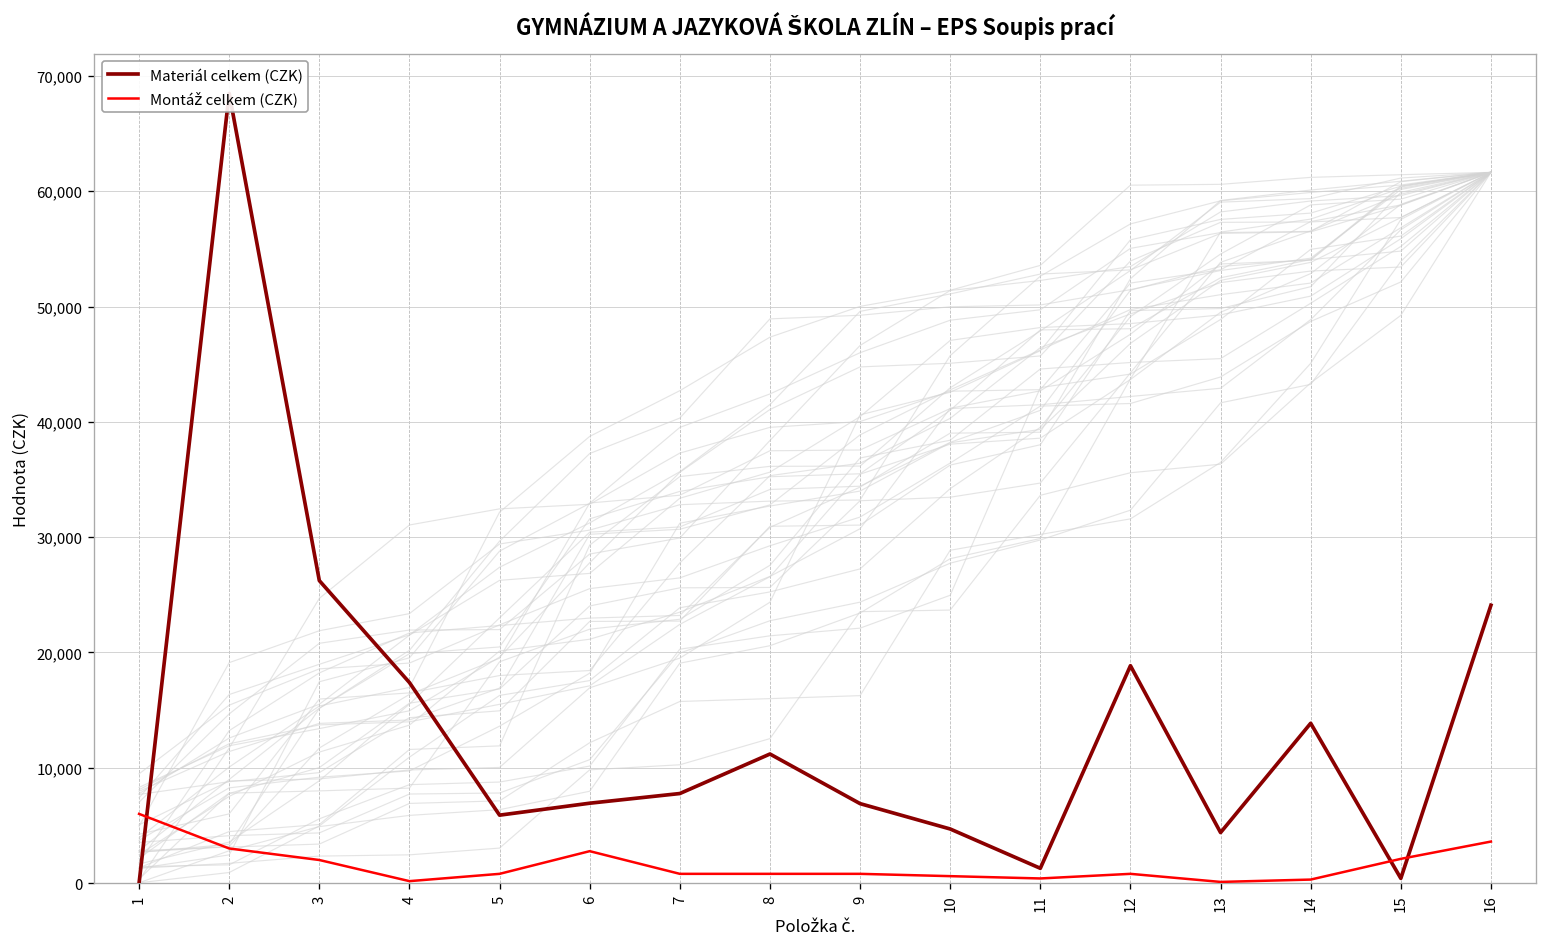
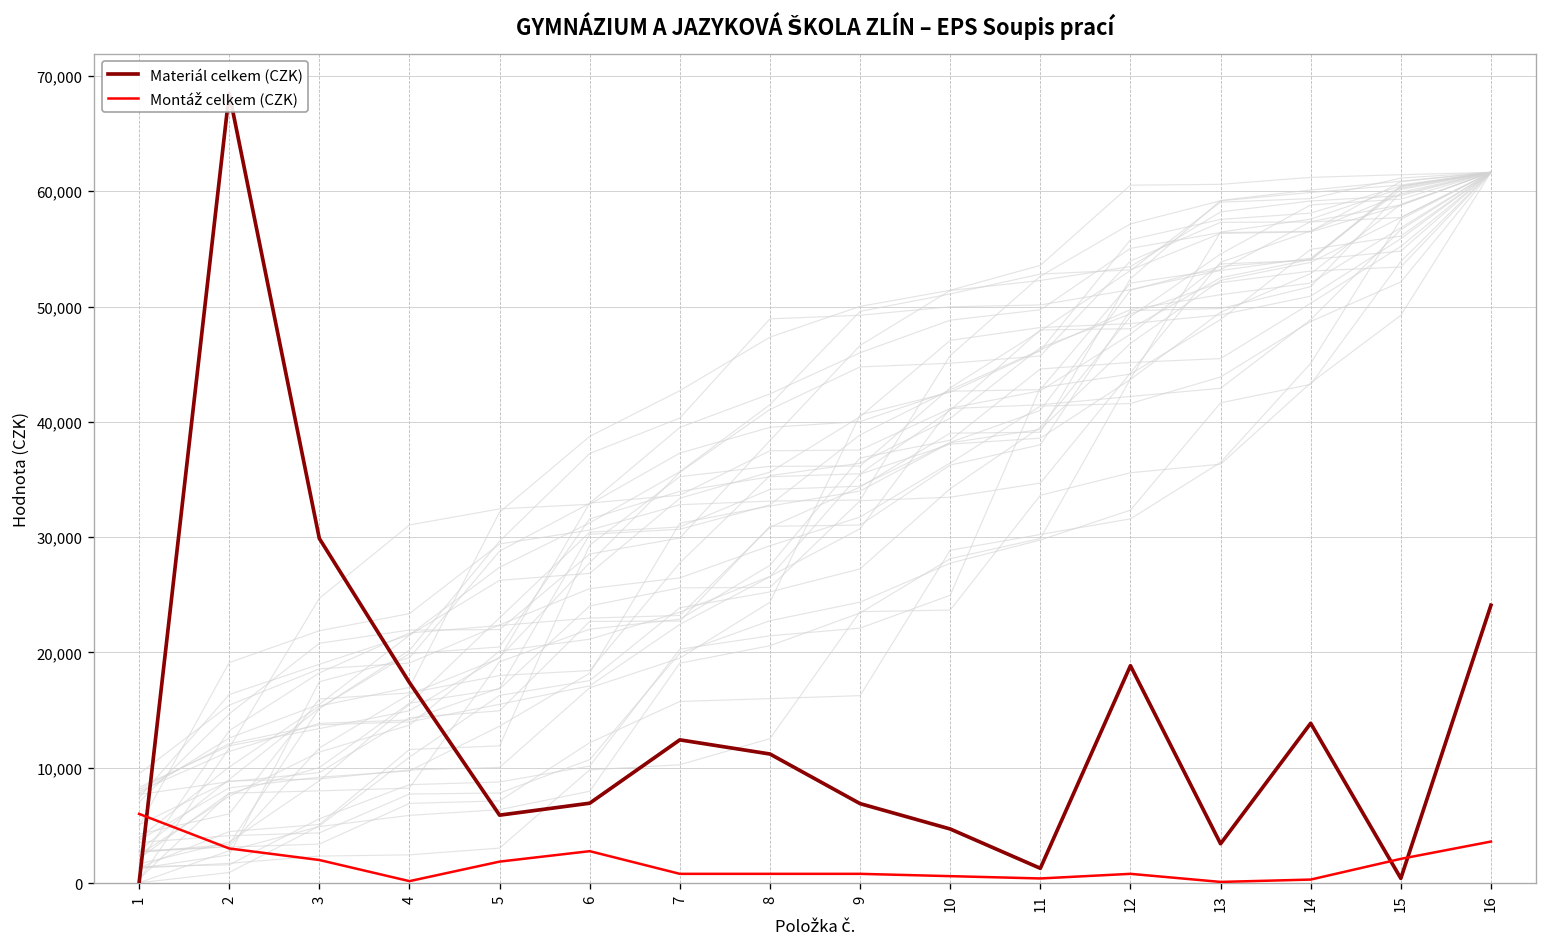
  {
    "Materiál celkem (CZK)": {
-     "3": "26,000",
+     "3": "30,000",
      "4": "17,000",
      "5": "6,000",
      "6": "7,000",
-     "7": "8,000",
+     "7": "12,000",
      "8": "11,000",
      "9": "7,000",
      "10": "5,000",
      "11": "1,000",
      "12": "19,000",
-     "13": "4,000",
+     "13": "3,000",
      "14": "14,000",
      "15": "0",
      "16": "24,000"
    },
    "Montáž celkem (CZK)": {
      "1": "6,000",
      "3": "2,000",
      "4": "0",
-     "5": "1,000",
+     "5": "2,000",
      "6": "3,000",
      "7": "1,000",
      "8": "1,000",
      "9": "1,000",
      "10": "1,000",
      "11": "0",
      "12": "1,000",
      "13": "0",
      "14": "0",
      "15": "2,000",
      "16": "4,000"
    }
  }
